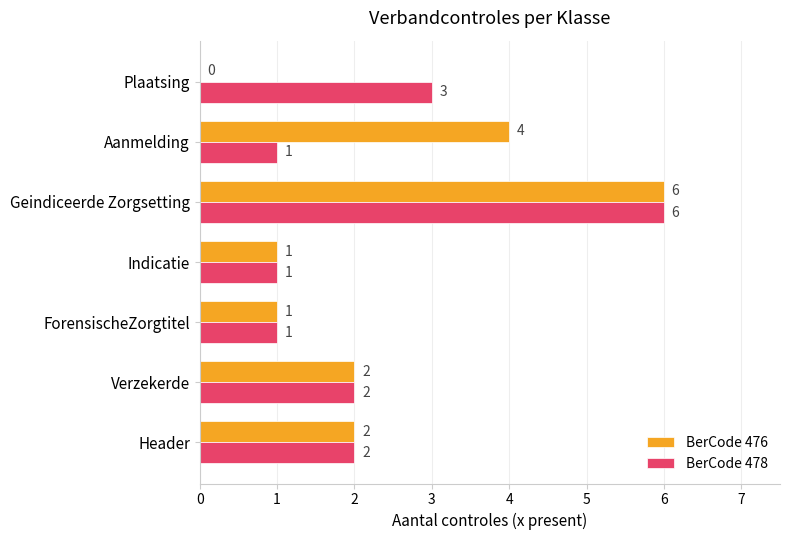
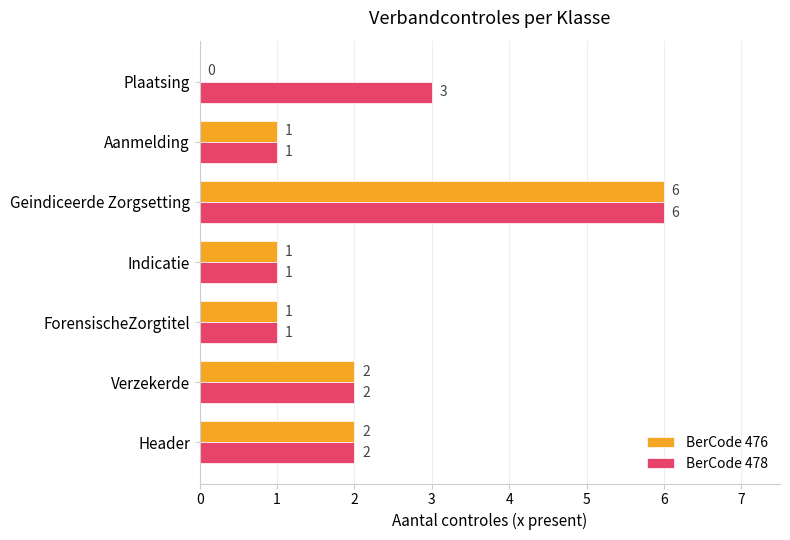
  {
    "BerCode 476": {
      "Plaatsing": 0,
-     "Aanmelding": 4,
+     "Aanmelding": 1,
      "Geindiceerde Zorgsetting": 6,
      "Indicatie": 1,
      "ForensischeZorgtitel": 1,
      "Verzekerde": 2,
      "Header": 2
    },
    "BerCode 478": {
      "Plaatsing": 3,
      "Aanmelding": 1,
      "Geindiceerde Zorgsetting": 6,
      "Indicatie": 1,
      "ForensischeZorgtitel": 1,
      "Verzekerde": 2,
      "Header": 2
    }
  }
